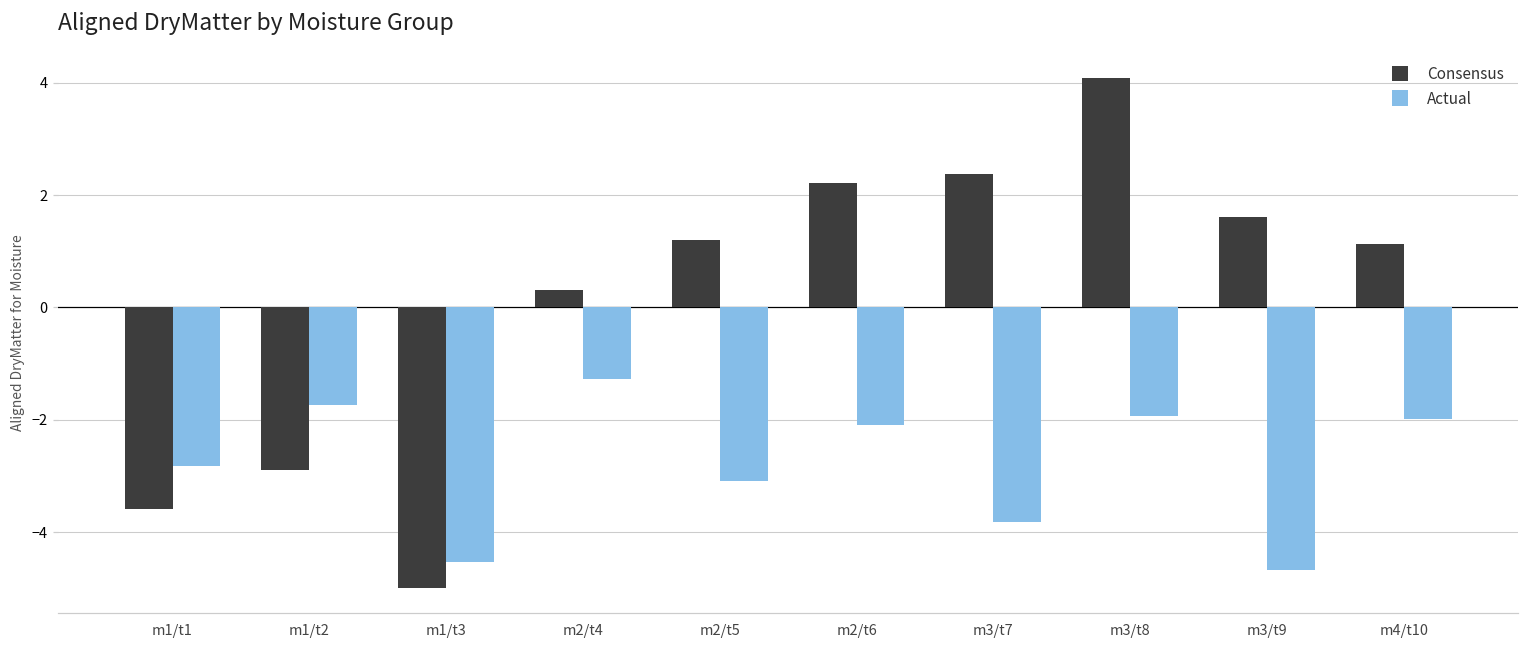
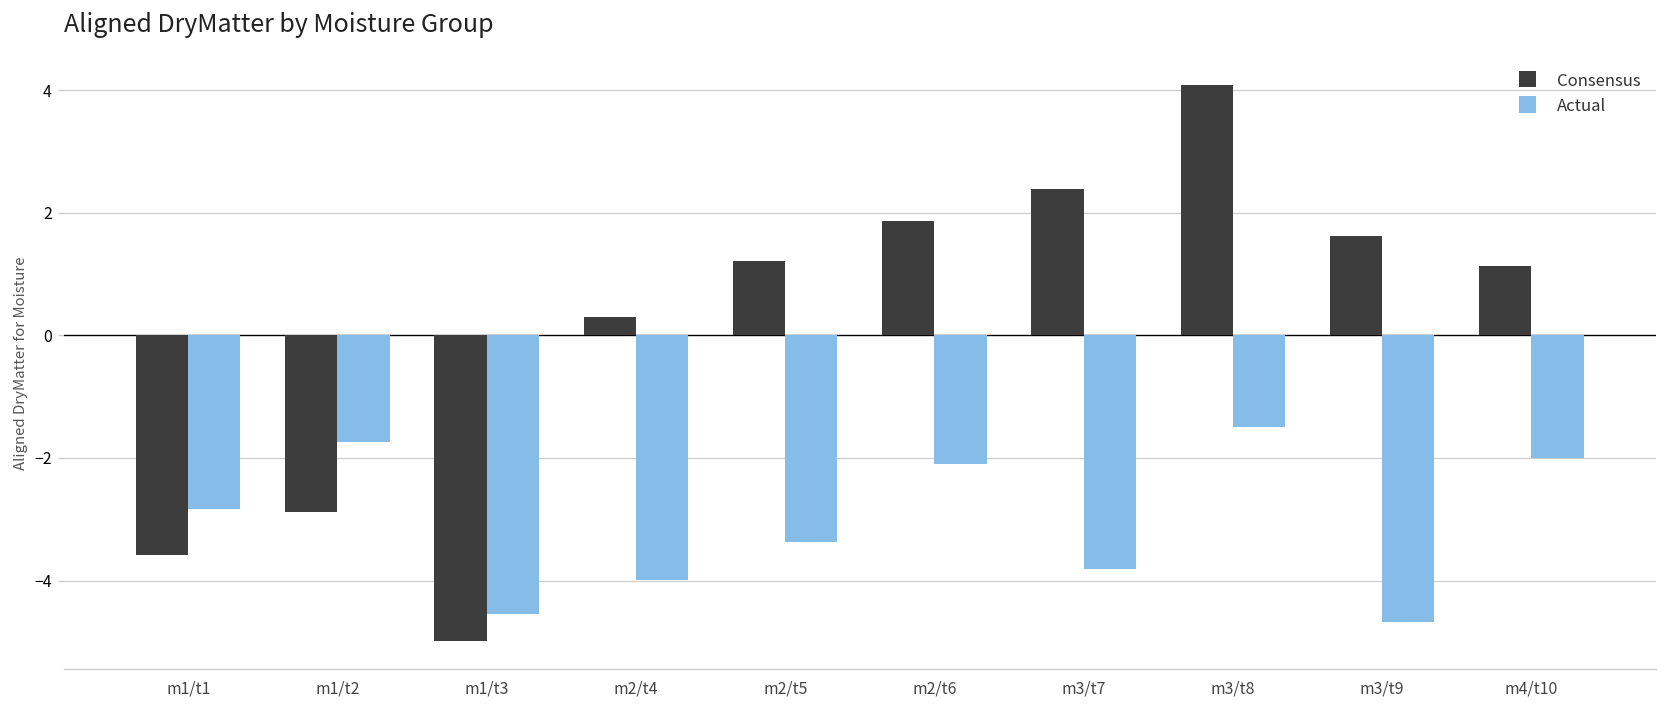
  {
    "Consensus": {
      "m1/t1": -3.6,
      "m1/t2": -2.9,
      "m1/t3": -5.0,
      "m2/t4": 0.3,
      "m2/t5": 1.2,
-     "m2/t6": 2.2,
+     "m2/t6": 1.9,
      "m3/t7": 2.4,
      "m3/t8": 4.1,
      "m3/t9": 1.6,
      "m4/t10": 1.1
    },
    "Actual": {
      "m1/t1": -2.8,
      "m1/t2": -1.7,
      "m1/t3": -4.5,
-     "m2/t4": -1.3,
-     "m2/t5": -3.1,
+     "m2/t4": -4.0,
+     "m2/t5": -3.4,
      "m2/t6": -2.1,
      "m3/t7": -3.8,
-     "m3/t8": -1.9,
+     "m3/t8": -1.5,
      "m3/t9": -4.7,
      "m4/t10": -2.0
    }
  }
